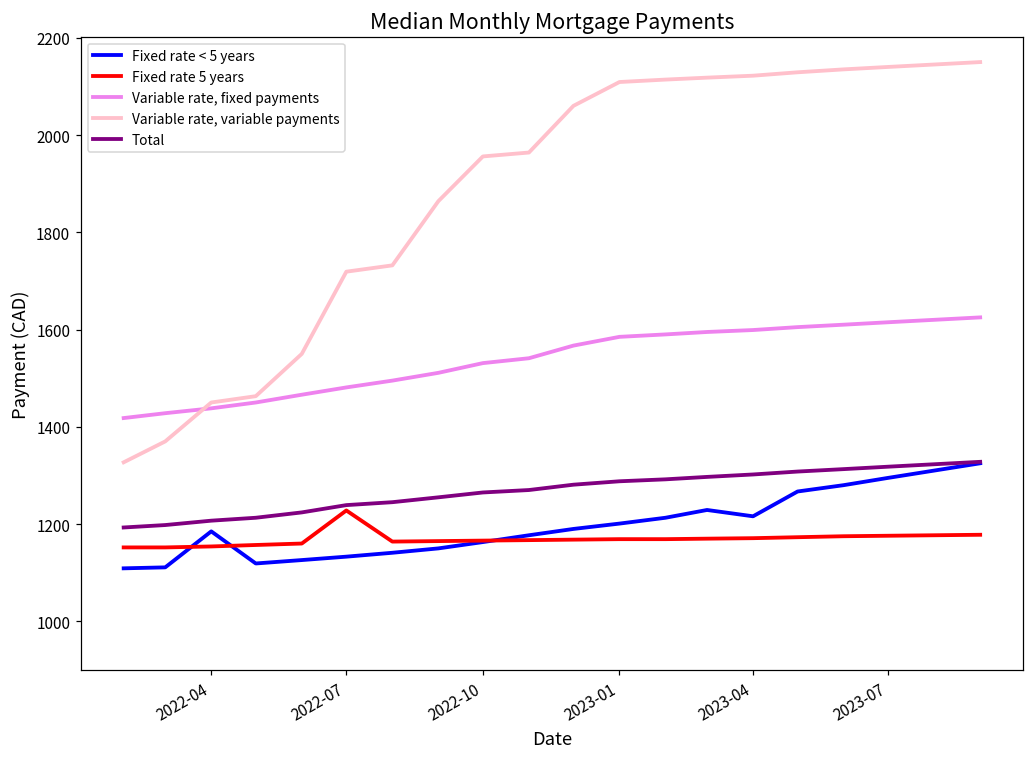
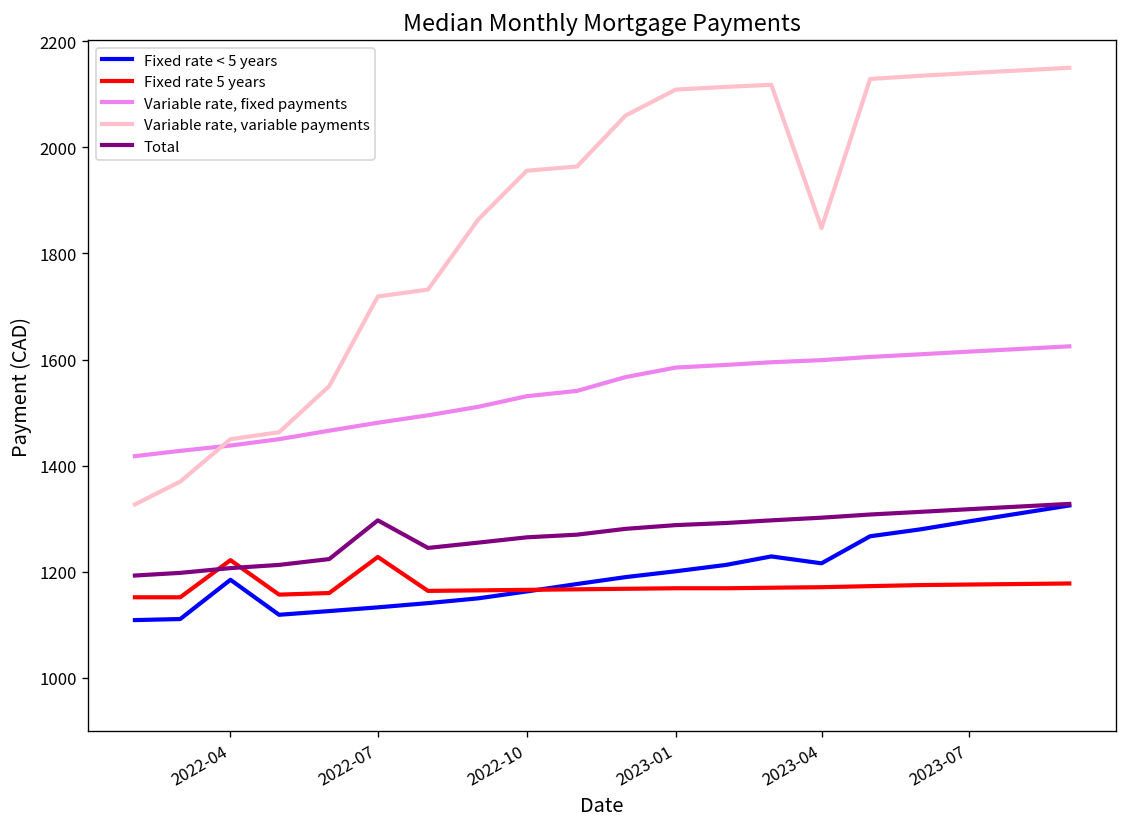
  {
    "Fixed rate < 5 years": {
      "2022-04": 1190,
      "2022-07": 1130,
      "2023-01": 1200,
      "2023-04": 1220,
      "2023-07": 1300
    },
    "Fixed rate 5 years": {
-     "2022-04": 1150,
+     "2022-04": 1220,
      "2022-07": 1230,
      "2023-01": 1170,
      "2023-04": 1170,
      "2023-07": 1180
    },
    "Variable rate, fixed payments": {
      "2022-04": 1440,
      "2022-07": 1480,
      "2022-10": 1530,
      "2023-01": 1590,
      "2023-04": 1600,
      "2023-07": 1620
    },
    "Variable rate, variable payments": {
      "2022-04": 1450,
      "2022-07": 1720,
      "2022-10": 1960,
      "2023-01": 2110,
-     "2023-04": 2120,
+     "2023-04": 1850,
      "2023-07": 2140
    },
    "Total": {
      "2022-04": 1210,
-     "2022-07": 1240,
+     "2022-07": 1300,
      "2022-10": 1270,
      "2023-01": 1290,
      "2023-04": 1300,
      "2023-07": 1320
    }
  }
